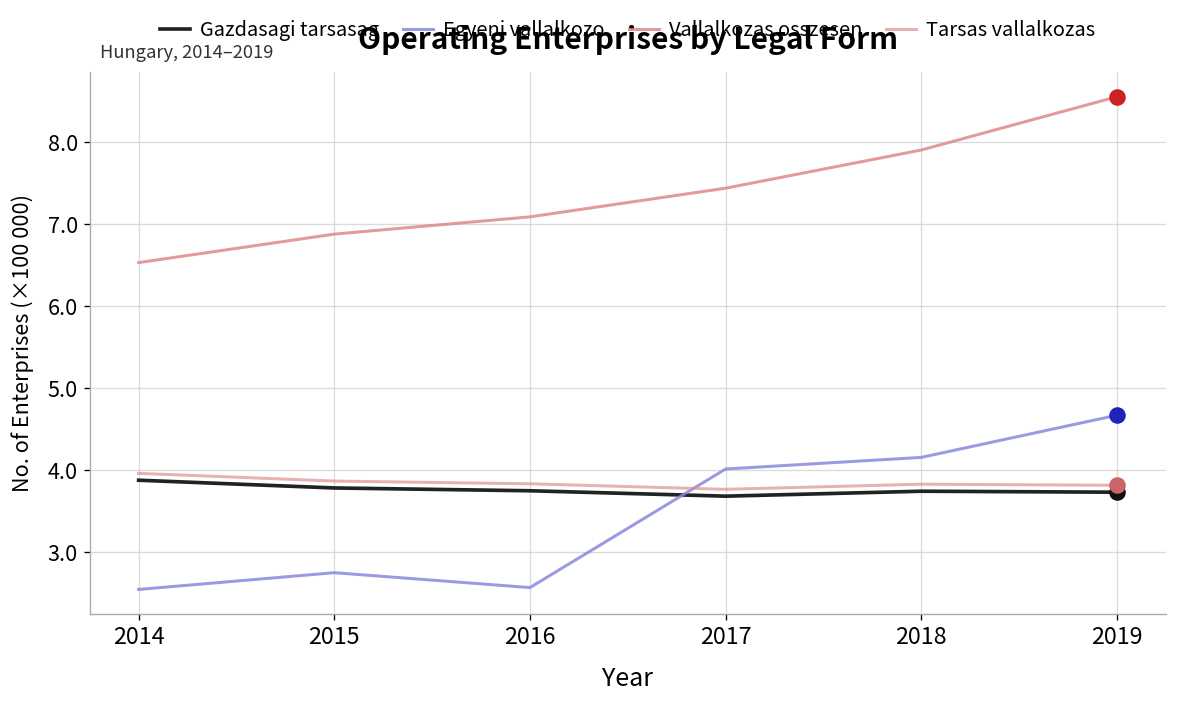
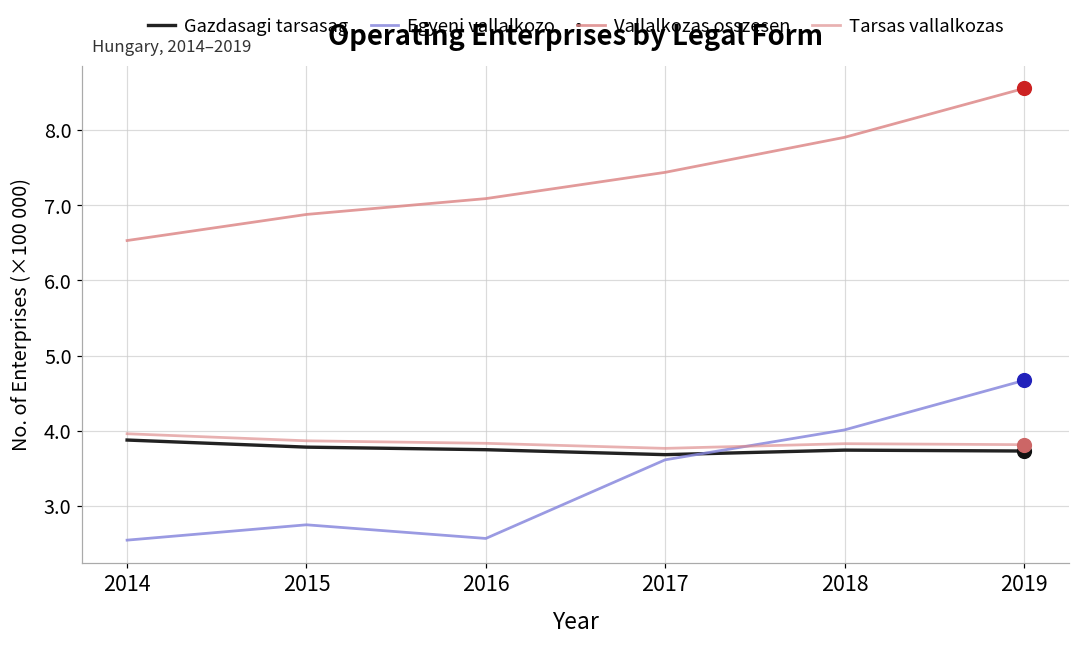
  {
    "Egyeni vallalkozo": {
      "2014": 2.5,
      "2015": 2.7,
      "2016": 2.6,
-     "2017": 4.0,
-     "2018": 4.2
+     "2017": 3.6,
+     "2018": 4.0
    }
  }
